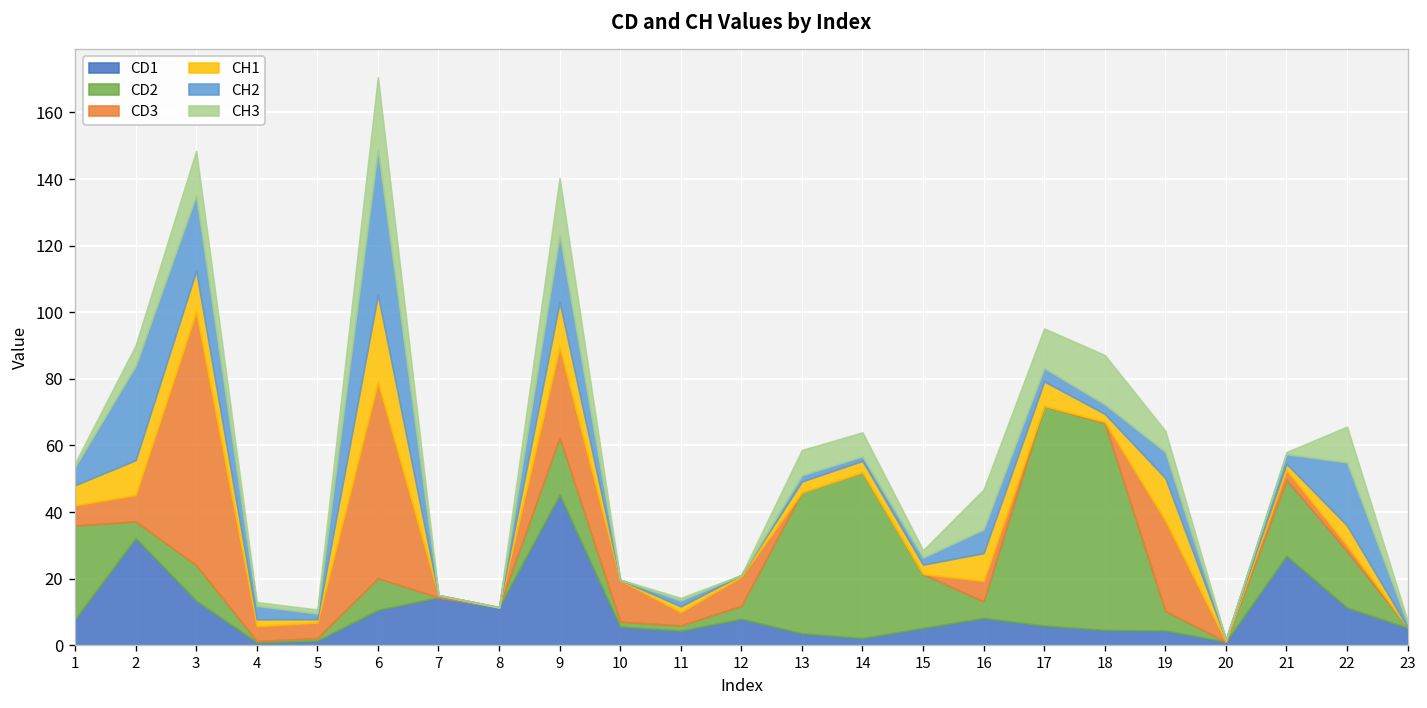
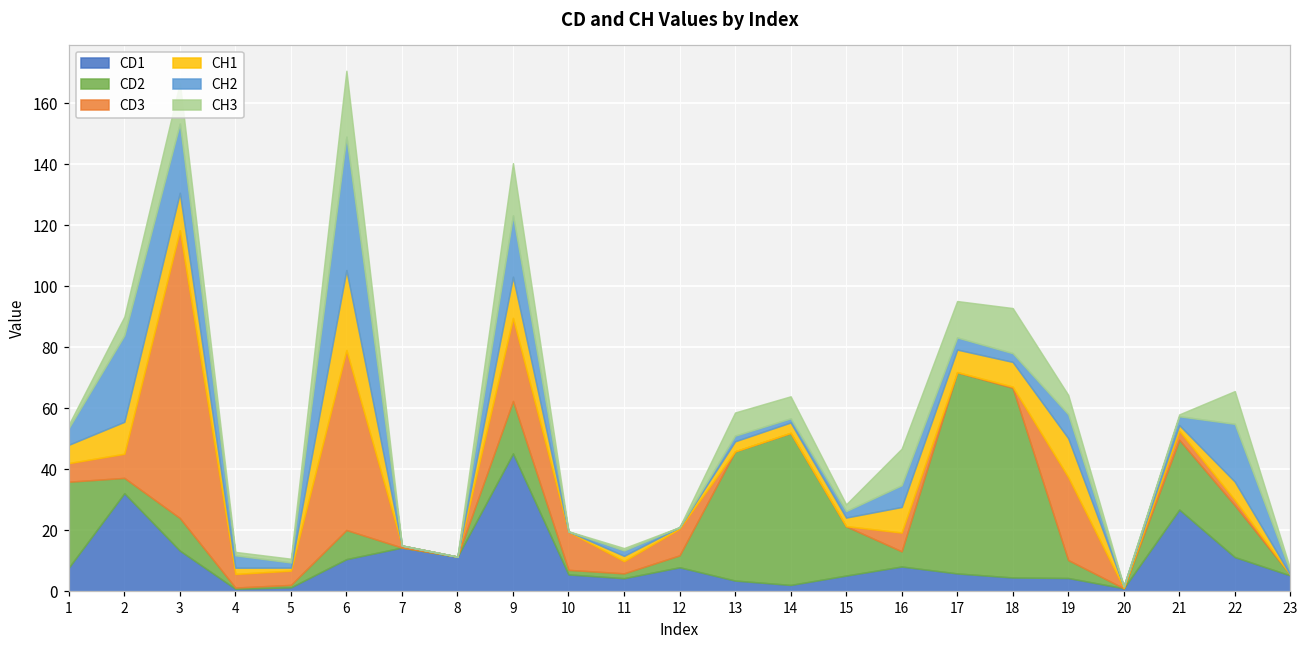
  {
    "CD2": {
      "1": 28,
      "2": 5,
      "3": 11,
      "6": 10,
      "9": 17,
      "10": 2,
      "11": 2,
      "12": 4,
      "16": 5,
      "19": 6,
      "21": 23,
      "22": 17
    },
    "CD3": {
      "1": 6,
      "2": 8,
-     "3": 76,
+     "3": 94,
      "4": 4,
      "5": 5,
      "6": 59,
      "9": 27,
      "11": 4,
      "16": 6,
      "19": 27,
      "21": 3,
      "22": 2
    },
    "CH1": {
      "1": 6,
      "2": 10,
      "3": 12,
      "4": 2,
      "5": 1,
      "6": 26,
      "9": 13,
      "11": 2,
      "13": 3,
      "14": 3,
      "15": 3,
      "16": 8,
      "17": 7,
-     "18": 2,
+     "18": 8,
      "19": 13,
      "21": 2,
      "22": 6
    },
    "CH3": {
      "1": 1,
      "2": 6,
      "4": 1,
      "5": 1,
      "6": 22,
      "9": 17,
      "13": 8,
      "14": 7,
      "15": 2,
      "16": 12,
      "17": 12,
      "18": 15,
      "19": 6,
      "22": 11
    }
  }
